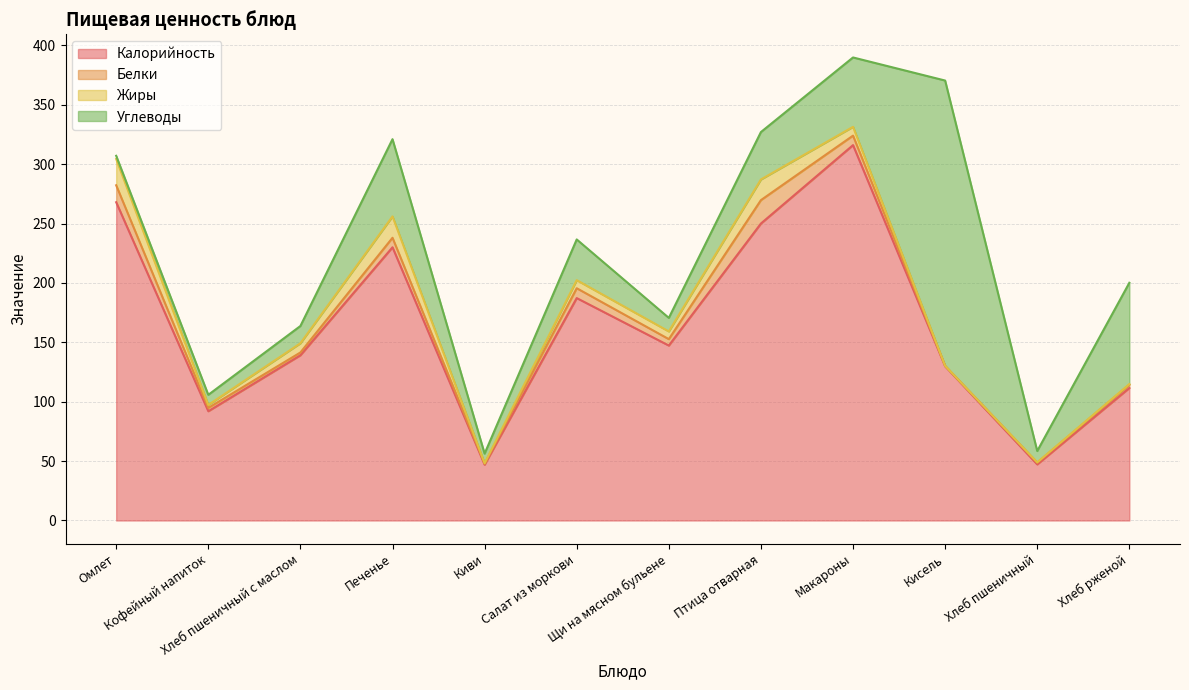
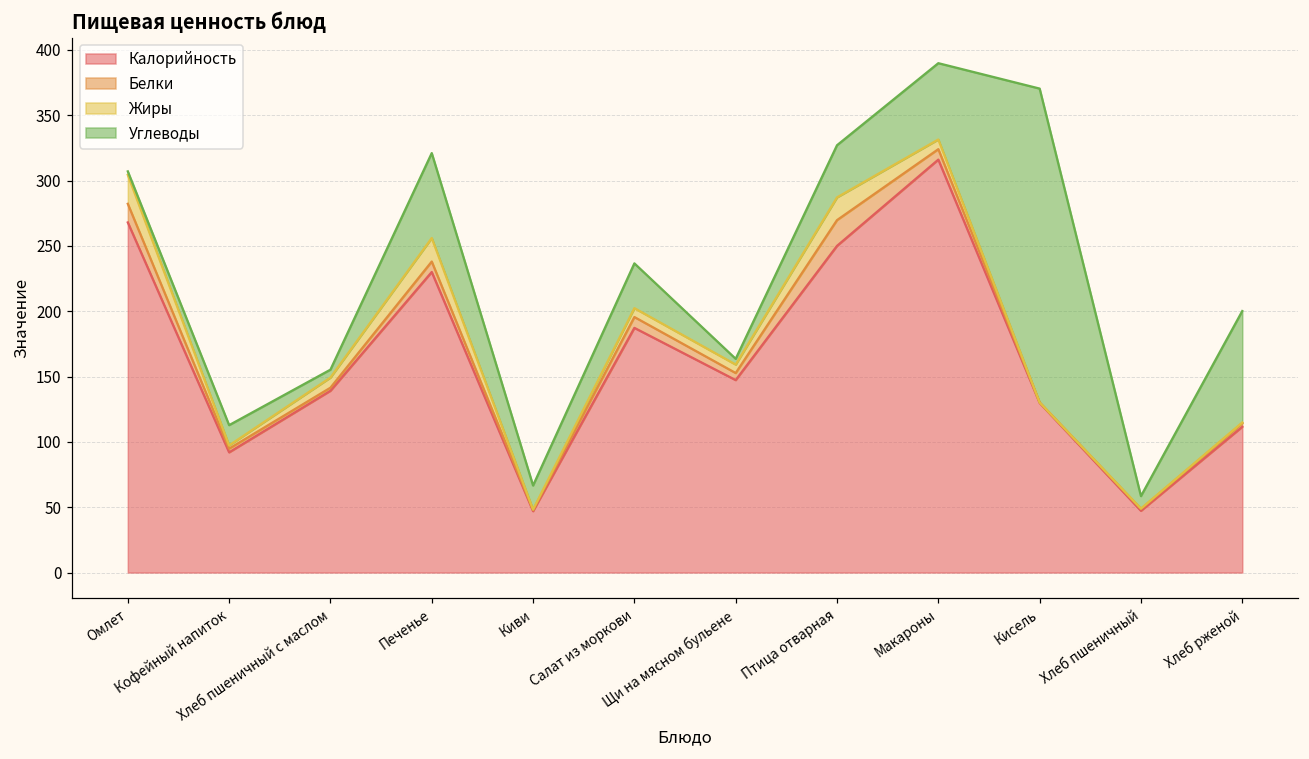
  {
    "Углеводы": {
      "Омлет": 3,
-     "Кофейный напиток": 9,
-     "Хлеб пшеничный с маслом": 15,
+     "Кофейный напиток": 16,
+     "Хлеб пшеничный с маслом": 6,
      "Печенье": 65,
-     "Киви": 8,
+     "Киви": 18,
      "Салат из моркови": 34,
-     "Щи на мясном бульене": 11,
+     "Щи на мясном бульене": 4,
      "Птица отварная": 40,
      "Макароны": 58,
      "Кисель": 240,
      "Хлеб пшеничный": 10,
      "Хлеб рженой": 85
    }
  }
